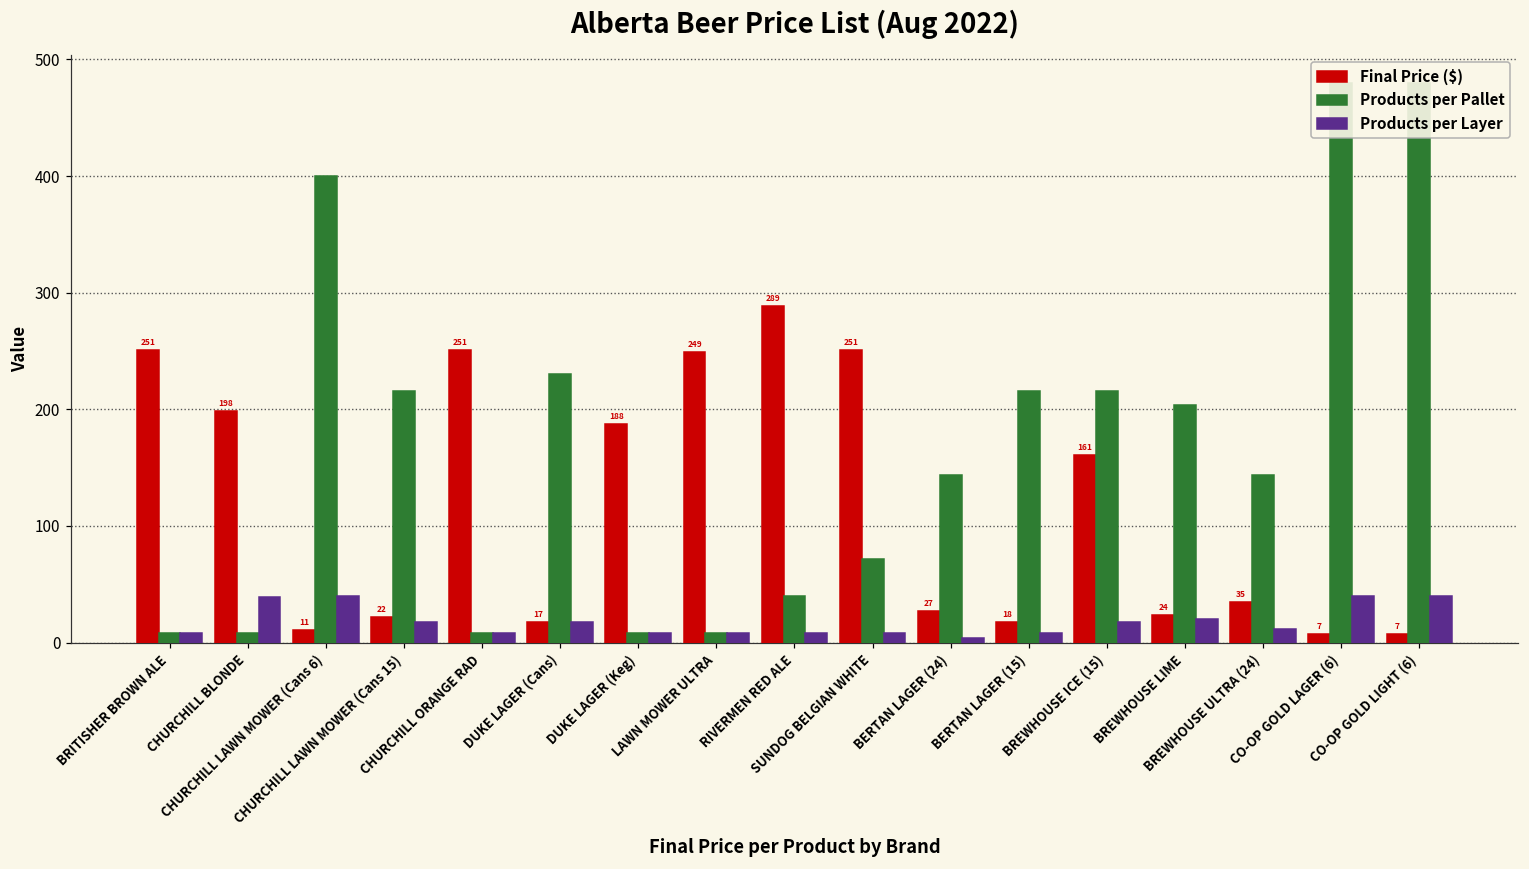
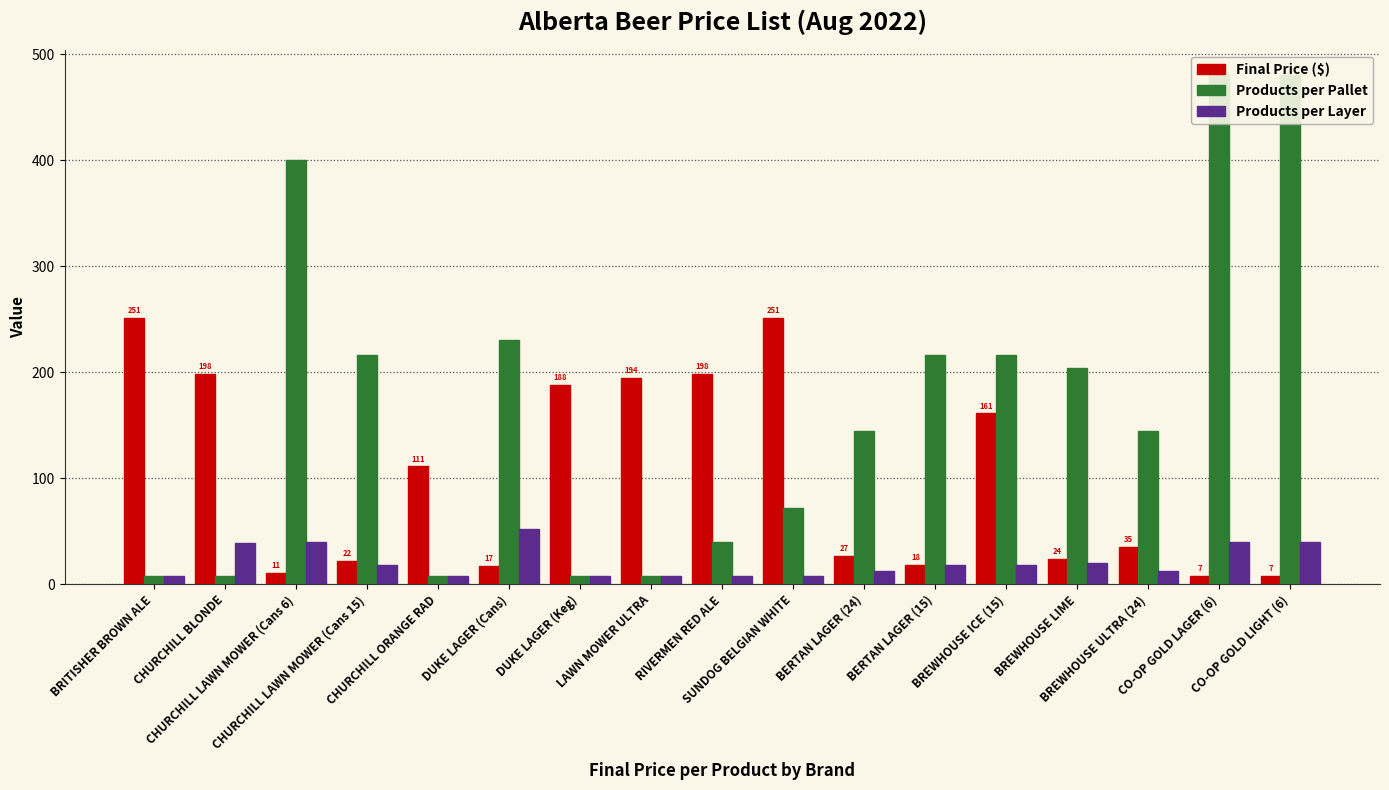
  {
    "Final Price ($)": {
      "BRITISHER BROWN ALE": 251,
      "CHURCHILL BLONDE": 198,
      "CHURCHILL LAWN MOWER (Cans 6)": 11,
      "CHURCHILL LAWN MOWER (Cans 15)": 22,
-     "CHURCHILL ORANGE RAD": 251,
+     "CHURCHILL ORANGE RAD": 111,
      "DUKE LAGER (Cans)": 17,
      "DUKE LAGER (Keg)": 188,
-     "LAWN MOWER ULTRA": 249,
-     "RIVERMEN RED ALE": 289,
+     "LAWN MOWER ULTRA": 194,
+     "RIVERMEN RED ALE": 198,
      "SUNDOG BELGIAN WHITE": 251,
      "BERTAN LAGER (24)": 27,
      "BERTAN LAGER (15)": 18,
      "BREWHOUSE ICE (15)": 161,
      "BREWHOUSE LIME": 24,
      "BREWHOUSE ULTRA (24)": 35,
      "CO-OP GOLD LAGER (6)": 7,
      "CO-OP GOLD LIGHT (6)": 7
    },
    "Products per Pallet": {
      "BRITISHER BROWN ALE": 8,
      "CHURCHILL BLONDE": 8,
      "CHURCHILL LAWN MOWER (Cans 6)": 400,
      "CHURCHILL LAWN MOWER (Cans 15)": 216,
      "CHURCHILL ORANGE RAD": 8,
      "DUKE LAGER (Cans)": 230,
      "DUKE LAGER (Keg)": 8,
      "LAWN MOWER ULTRA": 8,
      "RIVERMEN RED ALE": 40,
      "SUNDOG BELGIAN WHITE": 72,
      "BERTAN LAGER (24)": 144,
      "BERTAN LAGER (15)": 216,
      "BREWHOUSE ICE (15)": 216,
      "BREWHOUSE LIME": 204,
      "BREWHOUSE ULTRA (24)": 144
    },
    "Products per Layer": {
      "BRITISHER BROWN ALE": 8,
      "CHURCHILL BLONDE": 39,
      "CHURCHILL LAWN MOWER (Cans 6)": 40,
      "CHURCHILL LAWN MOWER (Cans 15)": 18,
      "CHURCHILL ORANGE RAD": 8,
-     "DUKE LAGER (Cans)": 18,
+     "DUKE LAGER (Cans)": 52,
      "DUKE LAGER (Keg)": 8,
      "LAWN MOWER ULTRA": 8,
      "RIVERMEN RED ALE": 8,
      "SUNDOG BELGIAN WHITE": 8,
-     "BERTAN LAGER (24)": 4,
-     "BERTAN LAGER (15)": 8,
+     "BERTAN LAGER (24)": 12,
+     "BERTAN LAGER (15)": 18,
      "BREWHOUSE ICE (15)": 18,
      "BREWHOUSE LIME": 20,
      "BREWHOUSE ULTRA (24)": 12,
      "CO-OP GOLD LAGER (6)": 40,
      "CO-OP GOLD LIGHT (6)": 40
    }
  }
